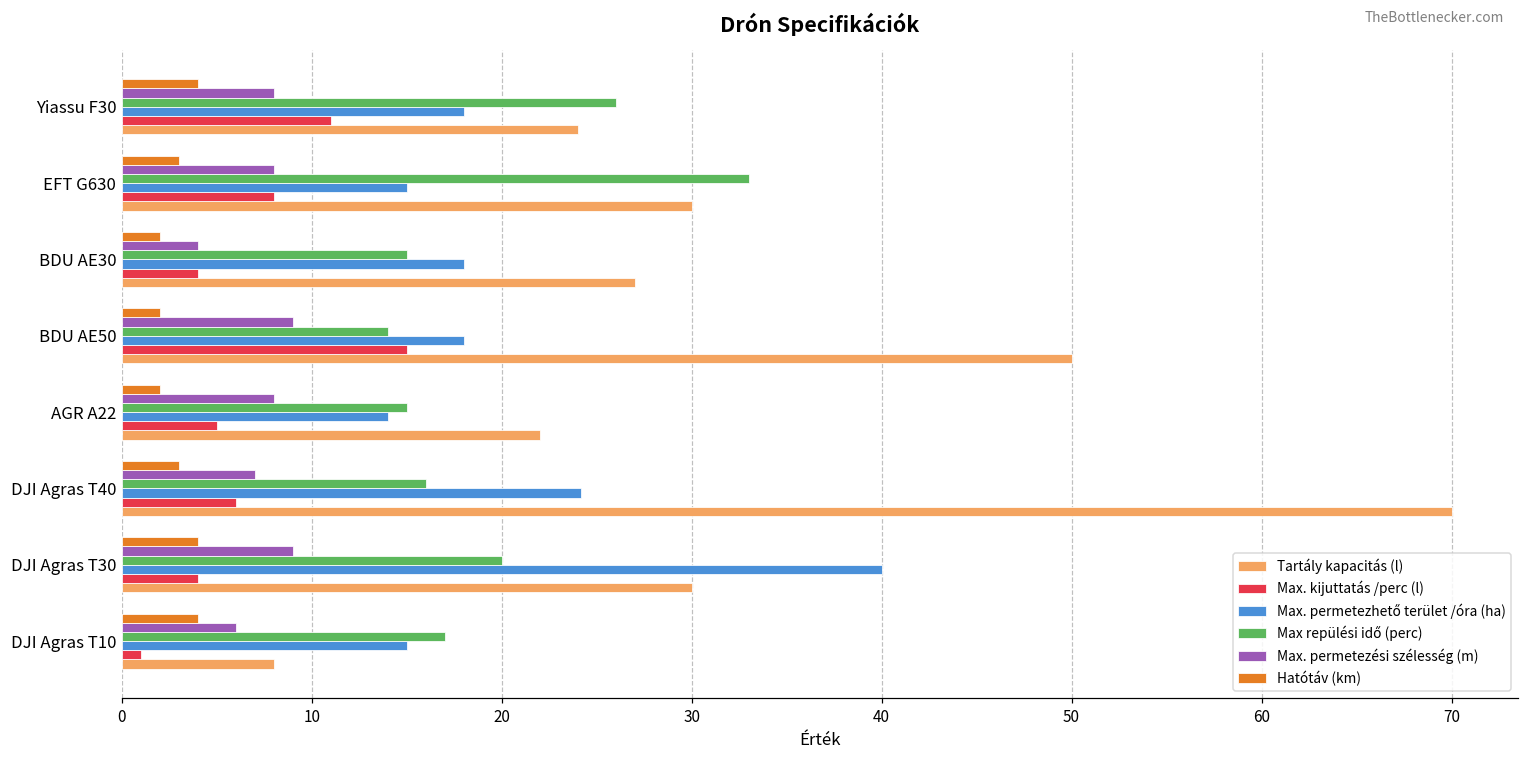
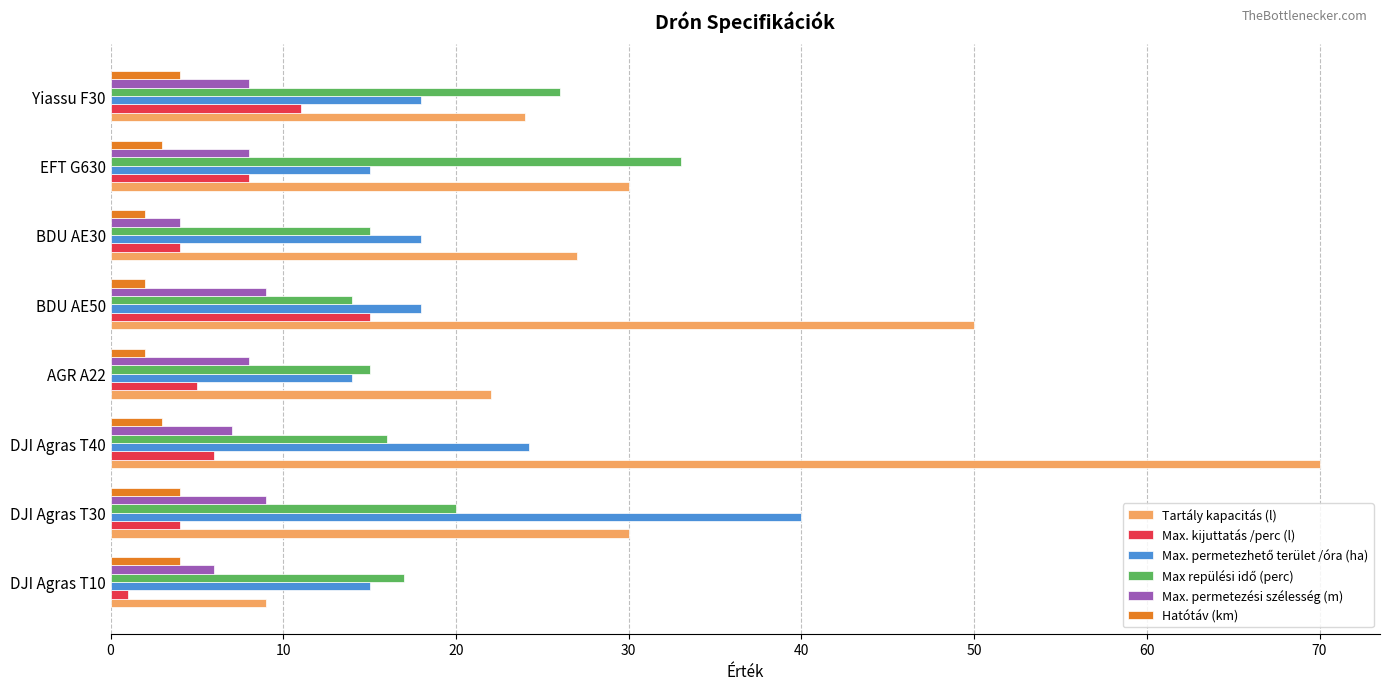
  {
    "Tartály kapacitás (l)": {
      "Yiassu F30": 24,
      "EFT G630": 30,
      "BDU AE30": 27,
      "BDU AE50": 50,
      "AGR A22": 22,
      "DJI Agras T40": 70,
      "DJI Agras T30": 30,
-     "DJI Agras T10": 8
+     "DJI Agras T10": 9
    },
    "Max. kijuttatás /perc (l)": {
      "Yiassu F30": 11,
      "EFT G630": 8,
      "BDU AE30": 4,
      "BDU AE50": 15,
      "AGR A22": 5,
      "DJI Agras T40": 6,
      "DJI Agras T30": 4,
      "DJI Agras T10": 1
    },
    "Max. permetezhető terület /óra (ha)": {
      "Yiassu F30": 18,
      "EFT G630": 15,
      "BDU AE30": 18,
      "BDU AE50": 18,
      "AGR A22": 14,
      "DJI Agras T40": 24.2,
      "DJI Agras T30": 40,
      "DJI Agras T10": 15
    },
    "Max repülési idő (perc)": {
      "Yiassu F30": 26,
      "EFT G630": 33,
      "BDU AE30": 15,
      "BDU AE50": 14,
      "AGR A22": 15,
      "DJI Agras T40": 16,
      "DJI Agras T30": 20,
      "DJI Agras T10": 17
    },
    "Max. permetezési szélesség (m)": {
      "Yiassu F30": 8,
      "EFT G630": 8,
      "BDU AE30": 4,
      "BDU AE50": 9,
      "AGR A22": 8,
      "DJI Agras T40": 7,
      "DJI Agras T30": 9,
      "DJI Agras T10": 6
    },
    "Hatótáv (km)": {
      "Yiassu F30": 4,
      "EFT G630": 3,
      "BDU AE30": 2,
      "BDU AE50": 2,
      "AGR A22": 2,
      "DJI Agras T40": 3,
      "DJI Agras T30": 4,
      "DJI Agras T10": 4
    }
  }
